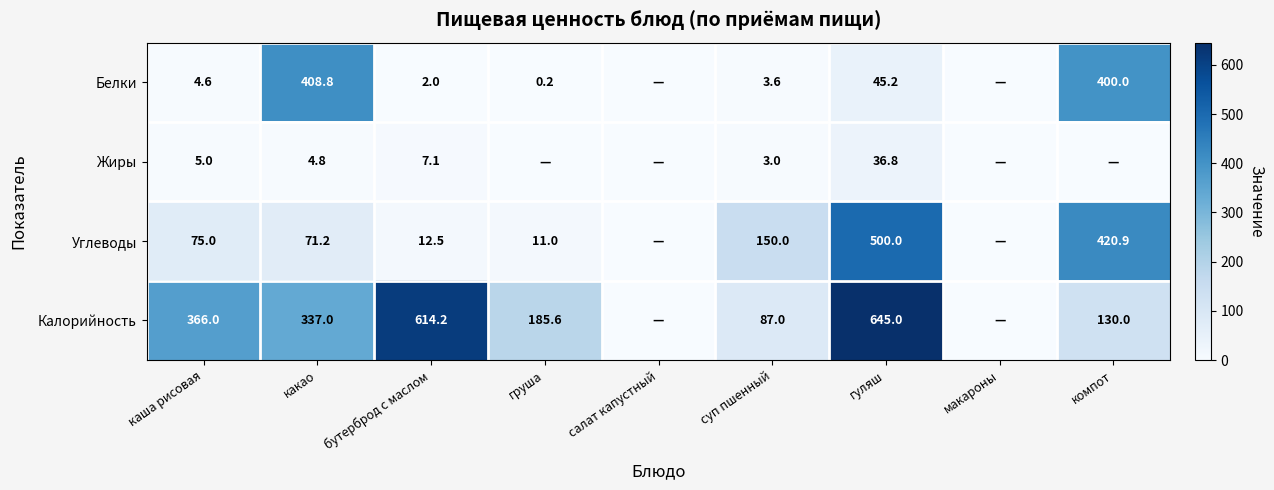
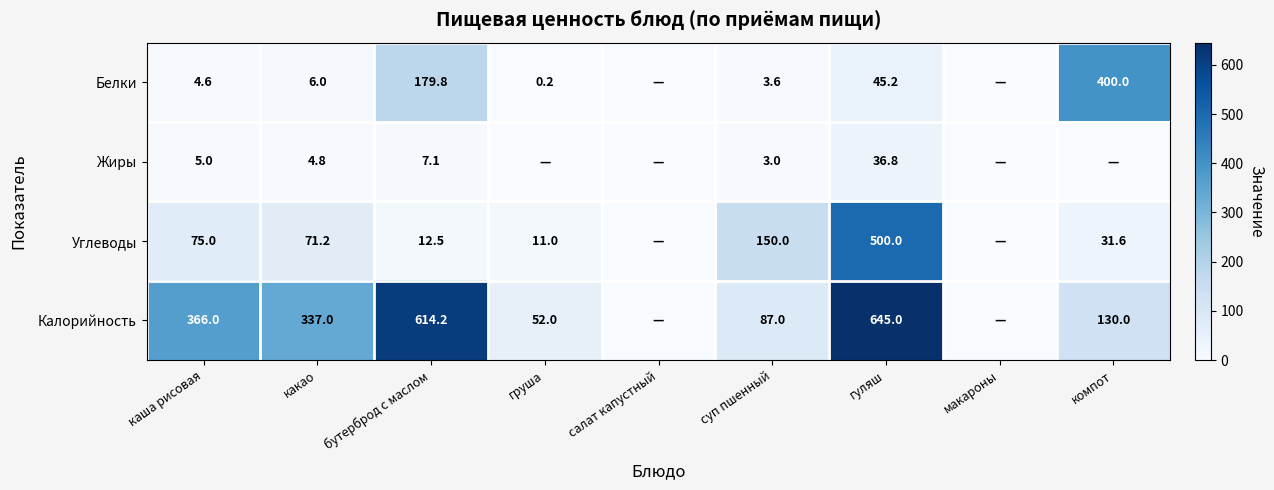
  {
    "Белки": {
      "каша рисовая": 4.6,
-     "какао": 408.8,
-     "бутерброд с маслом": 2.0,
+     "какао": 6.0,
+     "бутерброд с маслом": 179.8,
      "груша": 0.2,
      "суп пшенный": 3.6,
      "гуляш": 45.2,
      "компот": 400.0
    },
    "Жиры": {
      "каша рисовая": 5.0,
      "какао": 4.8,
      "бутерброд с маслом": 7.1,
      "суп пшенный": 3.0,
      "гуляш": 36.8
    },
    "Углеводы": {
      "каша рисовая": 75.0,
      "какао": 71.2,
      "бутерброд с маслом": 12.5,
      "груша": 11.0,
      "суп пшенный": 150.0,
      "гуляш": 500.0,
-     "компот": 420.9
+     "компот": 31.6
    },
    "Калорийность": {
      "каша рисовая": 366.0,
      "какао": 337.0,
      "бутерброд с маслом": 614.2,
-     "груша": 185.6,
+     "груша": 52.0,
      "суп пшенный": 87.0,
      "гуляш": 645.0,
      "компот": 130.0
    }
  }
